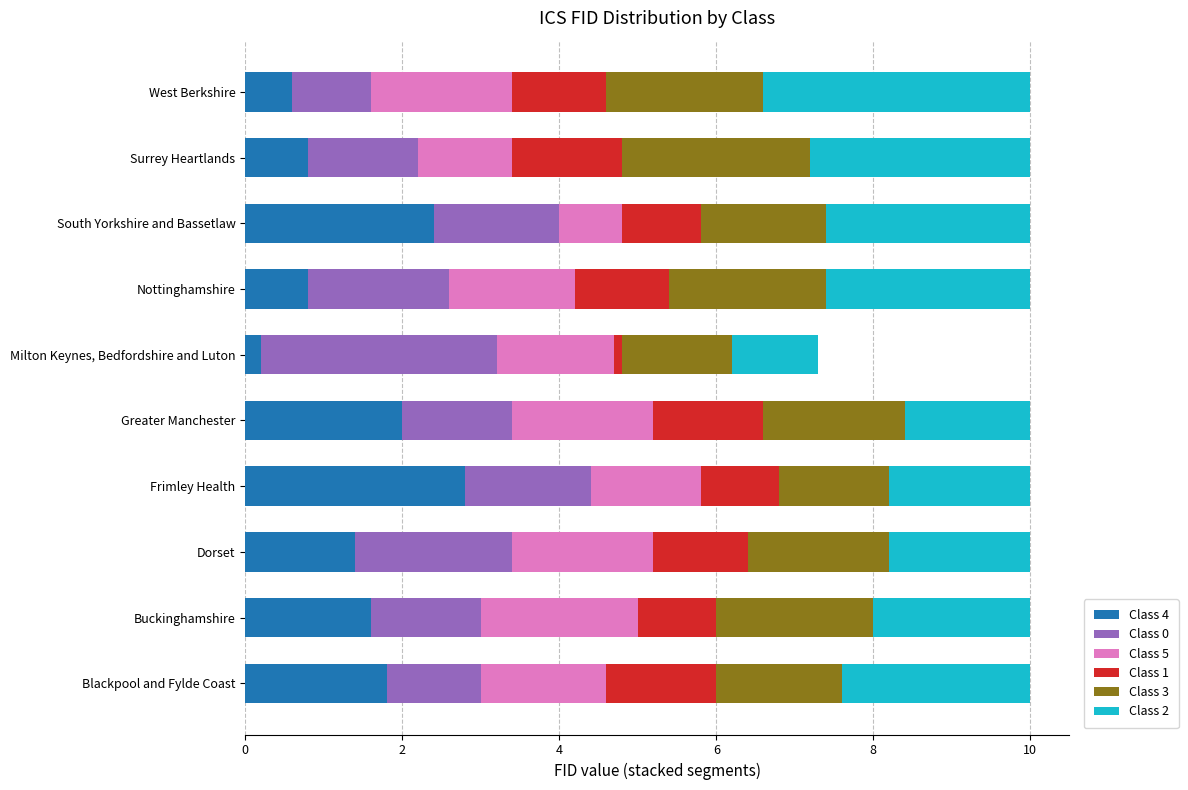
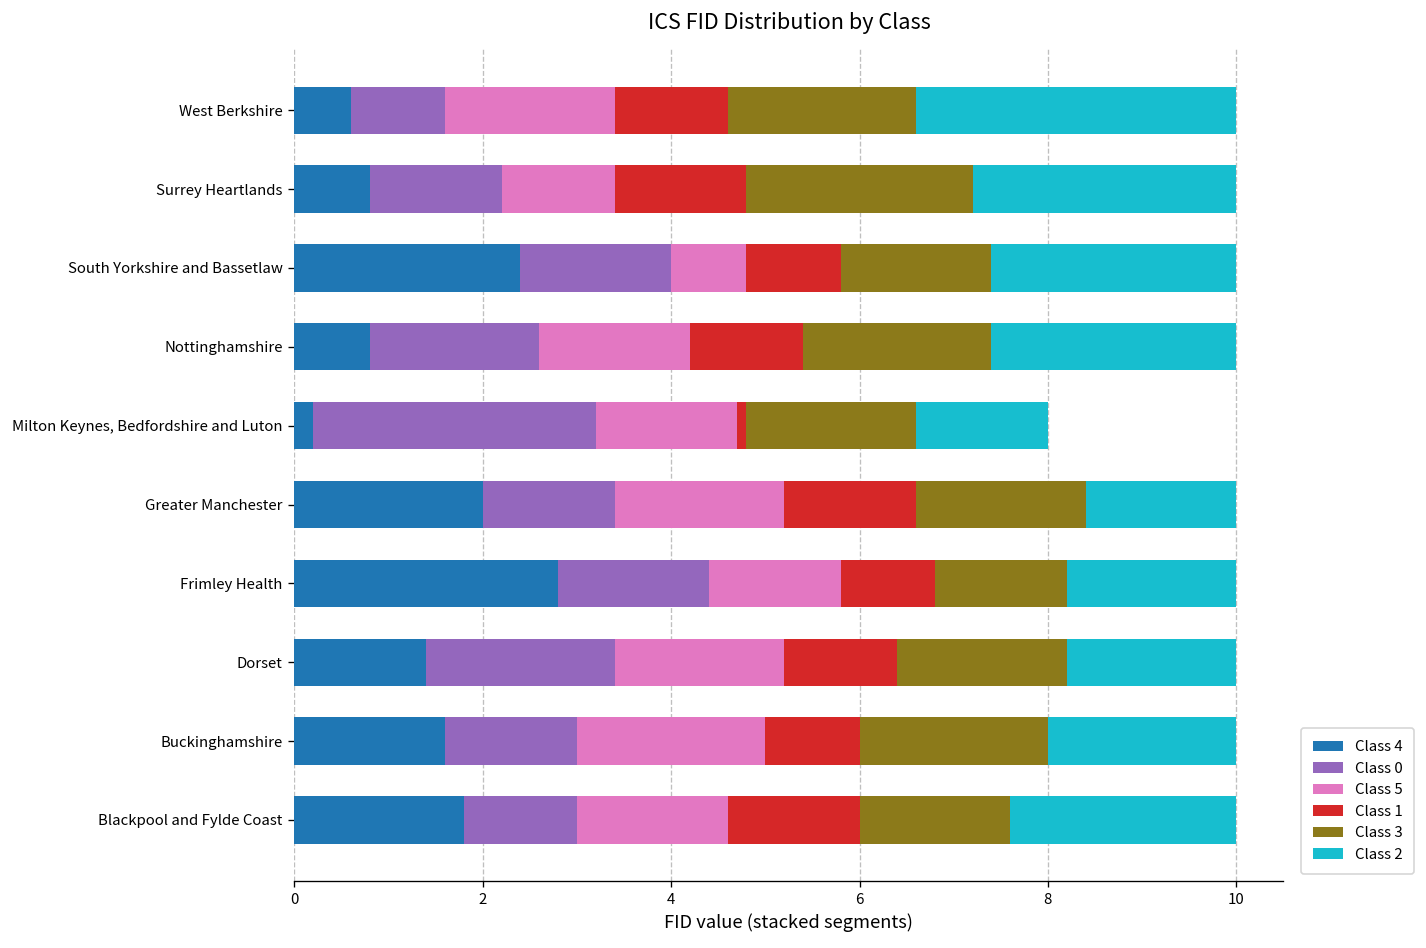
  {
    "Class 4": {
      "West Berkshire": 0.6,
      "Surrey Heartlands": 0.8,
      "South Yorkshire and Bassetlaw": 2.4,
      "Nottinghamshire": 0.8,
      "Milton Keynes, Bedfordshire and Luton": 0.2,
      "Greater Manchester": 2.0,
      "Frimley Health": 2.8,
      "Dorset": 1.4,
      "Buckinghamshire": 1.6,
      "Blackpool and Fylde Coast": 1.8
    },
    "Class 0": {
      "West Berkshire": 1.0,
      "Surrey Heartlands": 1.4,
      "South Yorkshire and Bassetlaw": 1.6,
      "Nottinghamshire": 1.8,
      "Milton Keynes, Bedfordshire and Luton": 3.0,
      "Greater Manchester": 1.4,
      "Frimley Health": 1.6,
      "Dorset": 2.0,
      "Buckinghamshire": 1.4,
      "Blackpool and Fylde Coast": 1.2
    },
    "Class 5": {
      "West Berkshire": 1.8,
      "Surrey Heartlands": 1.2,
      "South Yorkshire and Bassetlaw": 0.8,
      "Nottinghamshire": 1.6,
      "Milton Keynes, Bedfordshire and Luton": 1.5,
      "Greater Manchester": 1.8,
      "Frimley Health": 1.4,
      "Dorset": 1.8,
      "Buckinghamshire": 2.0,
      "Blackpool and Fylde Coast": 1.6
    },
    "Class 1": {
      "West Berkshire": 1.2,
      "Surrey Heartlands": 1.4,
      "South Yorkshire and Bassetlaw": 1.0,
      "Nottinghamshire": 1.2,
      "Milton Keynes, Bedfordshire and Luton": 0.1,
      "Greater Manchester": 1.4,
      "Frimley Health": 1.0,
      "Dorset": 1.2,
      "Buckinghamshire": 1.0,
      "Blackpool and Fylde Coast": 1.4
    },
    "Class 3": {
      "West Berkshire": 2.0,
      "Surrey Heartlands": 2.4,
      "South Yorkshire and Bassetlaw": 1.6,
      "Nottinghamshire": 2.0,
-     "Milton Keynes, Bedfordshire and Luton": 1.4,
+     "Milton Keynes, Bedfordshire and Luton": 1.8,
      "Greater Manchester": 1.8,
      "Frimley Health": 1.4,
      "Dorset": 1.8,
      "Buckinghamshire": 2.0,
      "Blackpool and Fylde Coast": 1.6
    },
    "Class 2": {
      "West Berkshire": 3.4,
      "Surrey Heartlands": 2.8,
      "South Yorkshire and Bassetlaw": 2.6,
      "Nottinghamshire": 2.6,
-     "Milton Keynes, Bedfordshire and Luton": 1.1,
+     "Milton Keynes, Bedfordshire and Luton": 1.4,
      "Greater Manchester": 1.6,
      "Frimley Health": 1.8,
      "Dorset": 1.8,
      "Buckinghamshire": 2.0,
      "Blackpool and Fylde Coast": 2.4
    }
  }
